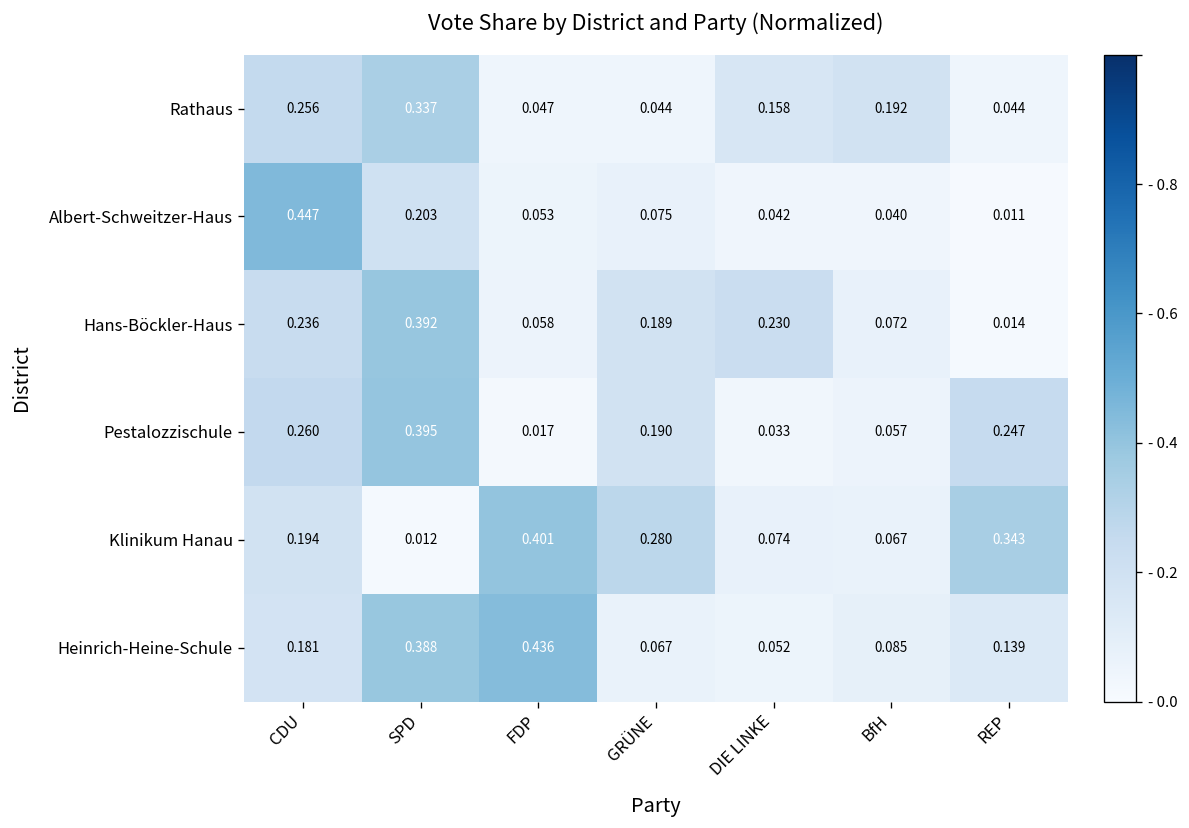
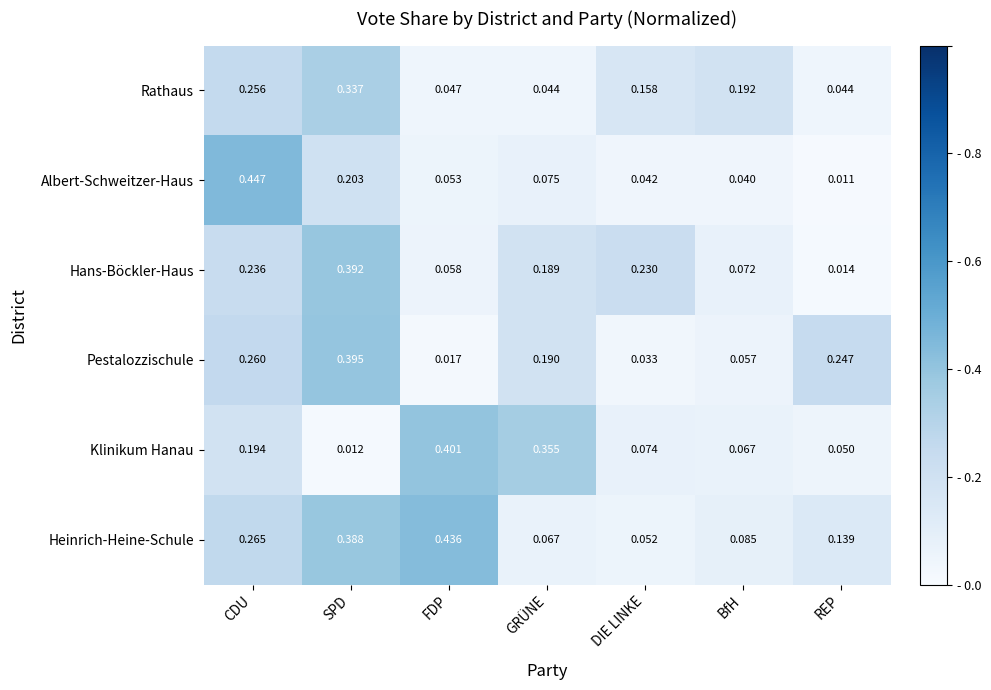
  {
    "Rathaus": {
      "CDU": 0.256,
      "SPD": 0.337,
      "FDP": 0.047,
      "GRÜNE": 0.044,
      "DIE LINKE": 0.158,
      "BfH": 0.192,
      "REP": 0.044
    },
    "Albert-Schweitzer-Haus": {
      "CDU": 0.447,
      "SPD": 0.203,
      "FDP": 0.053,
      "GRÜNE": 0.075,
      "DIE LINKE": 0.042,
      "BfH": 0.040,
      "REP": 0.011
    },
    "Hans-Böckler-Haus": {
      "CDU": 0.236,
      "SPD": 0.392,
      "FDP": 0.058,
      "GRÜNE": 0.189,
      "DIE LINKE": 0.230,
      "BfH": 0.072,
      "REP": 0.014
    },
    "Pestalozzischule": {
      "CDU": 0.260,
      "SPD": 0.395,
      "FDP": 0.017,
      "GRÜNE": 0.190,
      "DIE LINKE": 0.033,
      "BfH": 0.057,
      "REP": 0.247
    },
    "Klinikum Hanau": {
      "CDU": 0.194,
      "SPD": 0.012,
      "FDP": 0.401,
-     "GRÜNE": 0.280,
+     "GRÜNE": 0.355,
      "DIE LINKE": 0.074,
      "BfH": 0.067,
-     "REP": 0.343
+     "REP": 0.050
    },
    "Heinrich-Heine-Schule": {
-     "CDU": 0.181,
+     "CDU": 0.265,
      "SPD": 0.388,
      "FDP": 0.436,
      "GRÜNE": 0.067,
      "DIE LINKE": 0.052,
      "BfH": 0.085,
      "REP": 0.139
    }
  }
